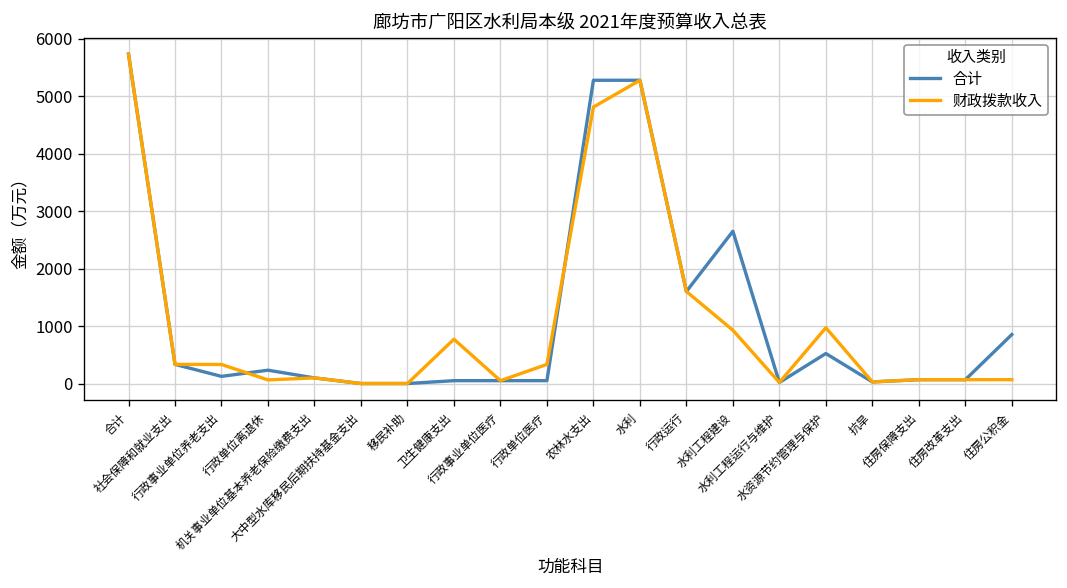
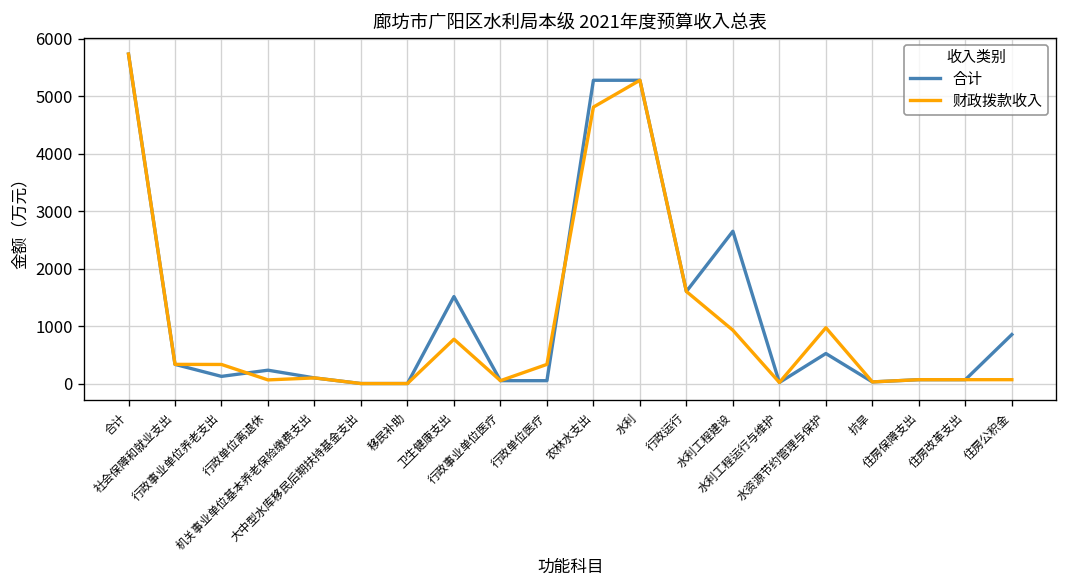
  {
    "合计": {
      "行政事业单位养老支出": 100,
      "行政单位离退休": 200,
-     "卫生健康支出": 100,
+     "卫生健康支出": 1500,
      "行政单位医疗": 100,
      "农林水支出": 5300,
      "水利工程建设": 2700,
      "水资源节约管理与保护": 500,
      "住房公积金": 900
    },
    "财政拨款收入": {
      "行政事业单位养老支出": 300,
      "行政单位离退休": 100,
      "卫生健康支出": 800,
      "行政单位医疗": 300,
      "农林水支出": 4800,
      "水利工程建设": 900,
      "水资源节约管理与保护": 1000,
      "住房公积金": 100
    }
  }
